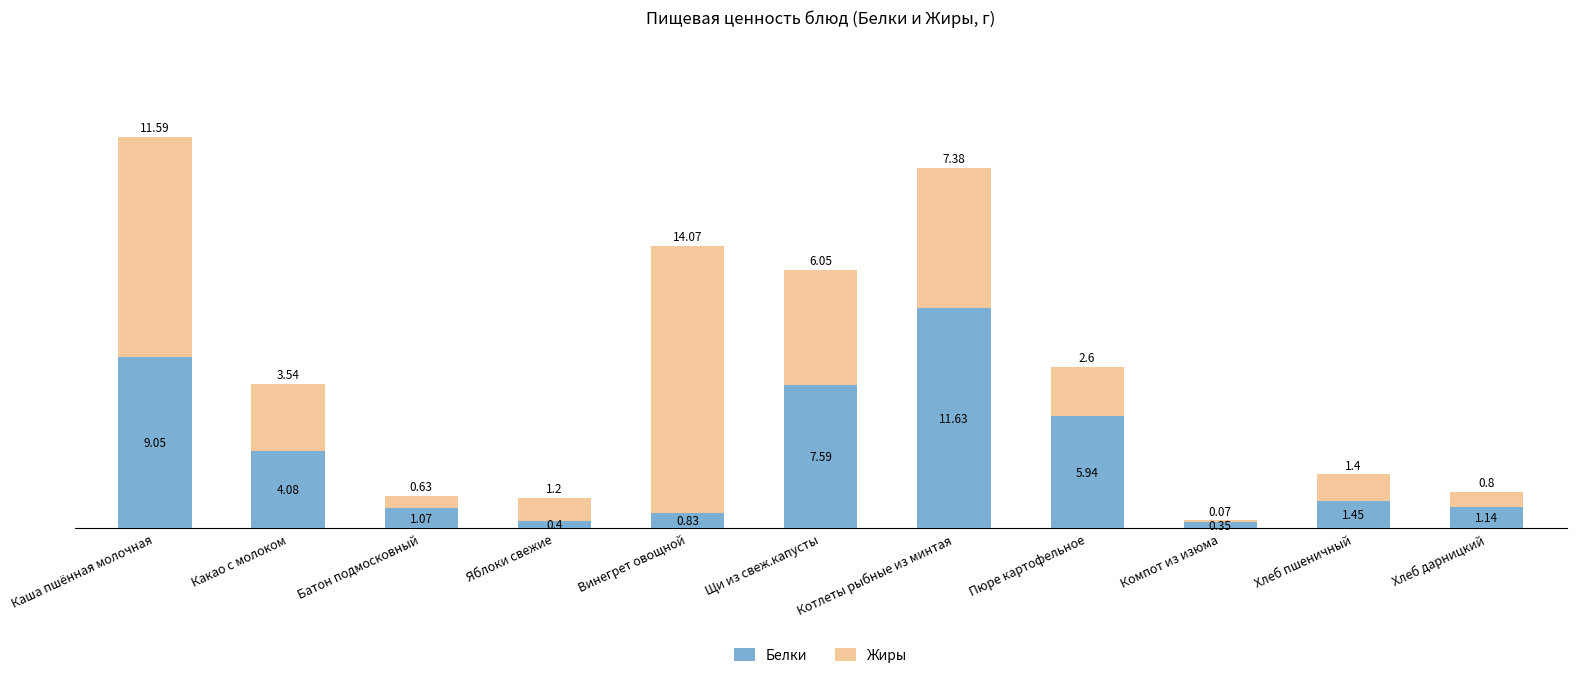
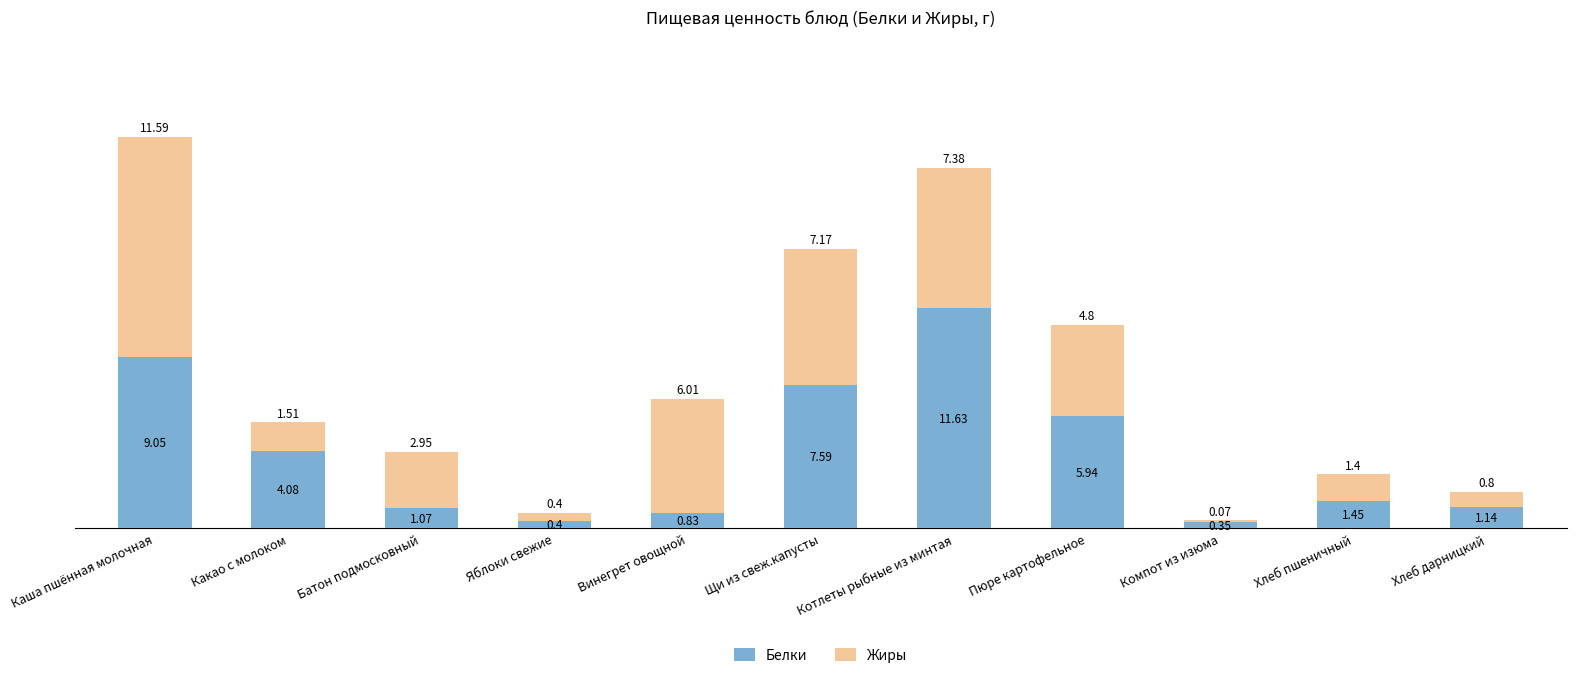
  {
    "Белки": {
      "Каша пшённая молочная": 9.05,
      "Какао с молоком": 4.08,
      "Батон подмосковный": 1.07,
      "Яблоки свежие": 0.4,
      "Винегрет овощной": 0.83,
      "Щи из свеж.капусты": 7.59,
      "Котлеты рыбные из минтая": 11.63,
      "Пюре картофельное": 5.94,
      "Компот из изюма": 0.35,
      "Хлеб пшеничный": 1.45,
      "Хлеб дарницкий": 1.14
    },
    "Жиры": {
      "Каша пшённая молочная": 11.59,
-     "Какао с молоком": 3.54,
-     "Батон подмосковный": 0.63,
-     "Яблоки свежие": 1.2,
-     "Винегрет овощной": 14.07,
-     "Щи из свеж.капусты": 6.05,
+     "Какао с молоком": 1.51,
+     "Батон подмосковный": 2.95,
+     "Яблоки свежие": 0.4,
+     "Винегрет овощной": 6.01,
+     "Щи из свеж.капусты": 7.17,
      "Котлеты рыбные из минтая": 7.38,
-     "Пюре картофельное": 2.6,
+     "Пюре картофельное": 4.8,
      "Компот из изюма": 0.07,
      "Хлеб пшеничный": 1.4,
      "Хлеб дарницкий": 0.8
    }
  }
